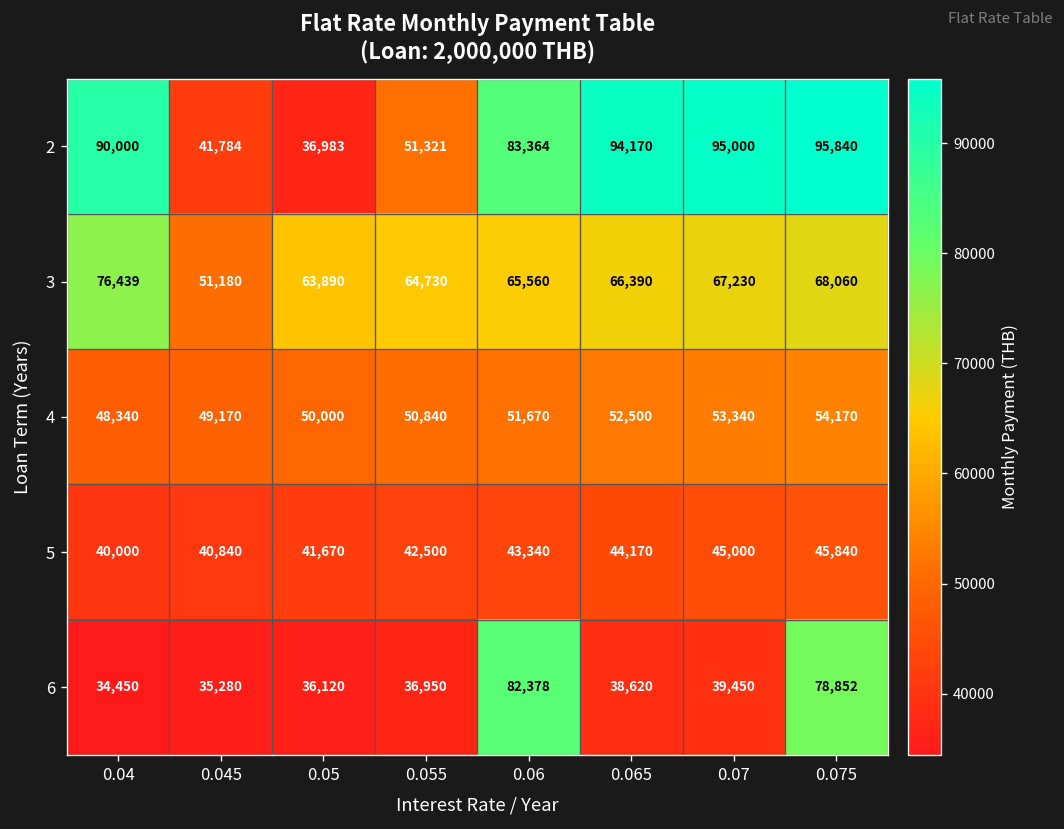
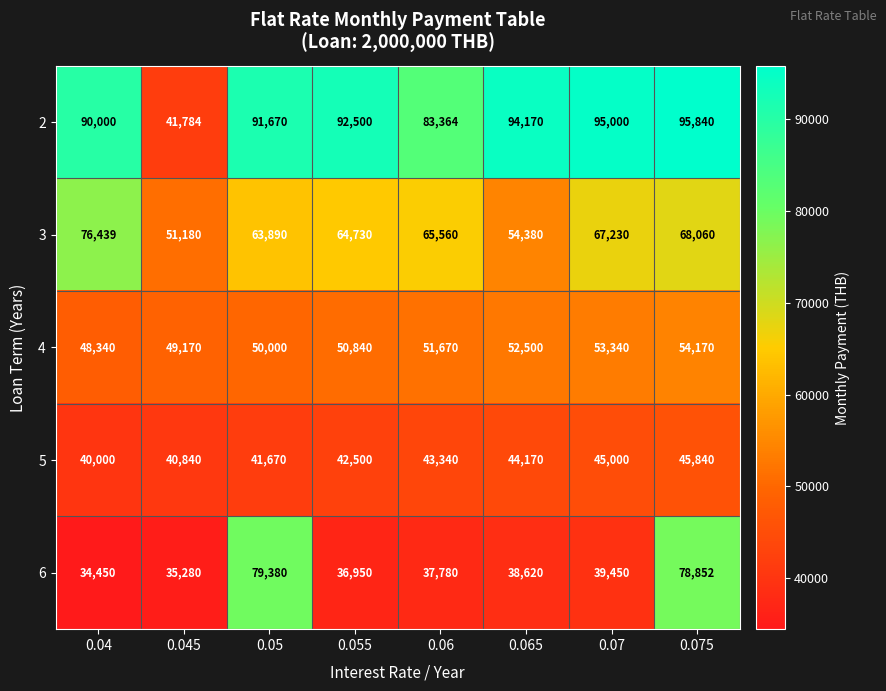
  {
    "2": {
      "0.04": "90,000",
      "0.045": "41,784",
-     "0.05": "36,983",
-     "0.055": "51,321",
+     "0.05": "91,670",
+     "0.055": "92,500",
      "0.06": "83,364",
      "0.065": "94,170",
      "0.07": "95,000",
      "0.075": "95,840"
    },
    "3": {
      "0.04": "76,439",
      "0.045": "51,180",
      "0.05": "63,890",
      "0.055": "64,730",
      "0.06": "65,560",
-     "0.065": "66,390",
+     "0.065": "54,380",
      "0.07": "67,230",
      "0.075": "68,060"
    },
    "4": {
      "0.04": "48,340",
      "0.045": "49,170",
      "0.05": "50,000",
      "0.055": "50,840",
      "0.06": "51,670",
      "0.065": "52,500",
      "0.07": "53,340",
      "0.075": "54,170"
    },
    "5": {
      "0.04": "40,000",
      "0.045": "40,840",
      "0.05": "41,670",
      "0.055": "42,500",
      "0.06": "43,340",
      "0.065": "44,170",
      "0.07": "45,000",
      "0.075": "45,840"
    },
    "6": {
      "0.04": "34,450",
      "0.045": "35,280",
-     "0.05": "36,120",
+     "0.05": "79,380",
      "0.055": "36,950",
-     "0.06": "82,378",
+     "0.06": "37,780",
      "0.065": "38,620",
      "0.07": "39,450",
      "0.075": "78,852"
    }
  }
